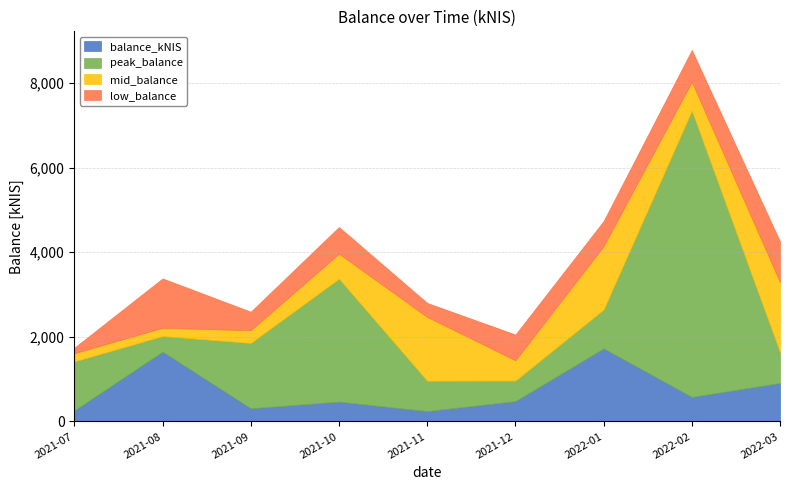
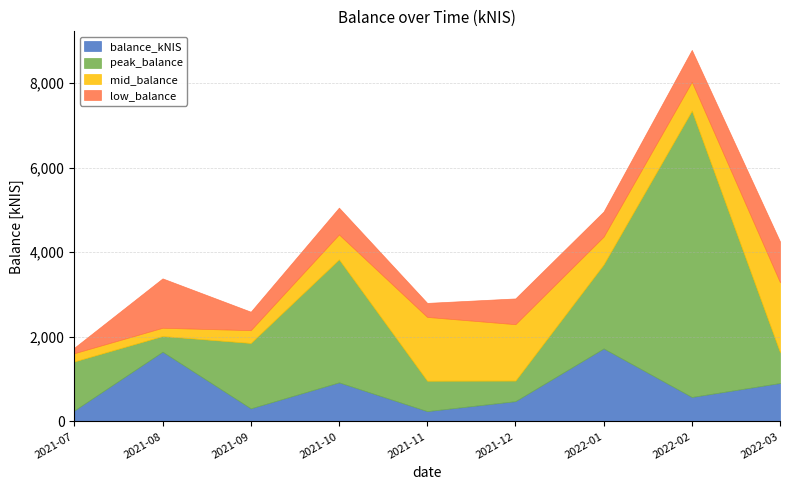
  {
    "balance_kNIS": {
      "2021-07": "300",
      "2021-08": "1,700",
      "2021-09": "300",
-     "2021-10": "500",
+     "2021-10": "900",
      "2021-11": "200",
      "2021-12": "500",
      "2022-01": "1,700",
      "2022-02": "600",
      "2022-03": "900"
    },
    "peak_balance": {
      "2021-07": "1,200",
      "2021-08": "400",
      "2021-09": "1,500",
      "2021-10": "2,900",
      "2021-11": "700",
      "2021-12": "500",
-     "2022-01": "900",
+     "2022-01": "2,000",
      "2022-02": "6,800",
      "2022-03": "700"
    },
    "mid_balance": {
      "2021-07": "200",
      "2021-08": "200",
      "2021-09": "300",
      "2021-10": "600",
      "2021-11": "1,500",
-     "2021-12": "500",
-     "2022-01": "1,500",
+     "2021-12": "1,300",
+     "2022-01": "700",
      "2022-02": "700",
      "2022-03": "1,700"
    },
    "low_balance": {
      "2021-07": "100",
      "2021-08": "1,200",
      "2021-09": "400",
      "2021-10": "600",
      "2021-11": "300",
      "2021-12": "600",
      "2022-01": "600",
      "2022-02": "800",
      "2022-03": "1,000"
    }
  }
